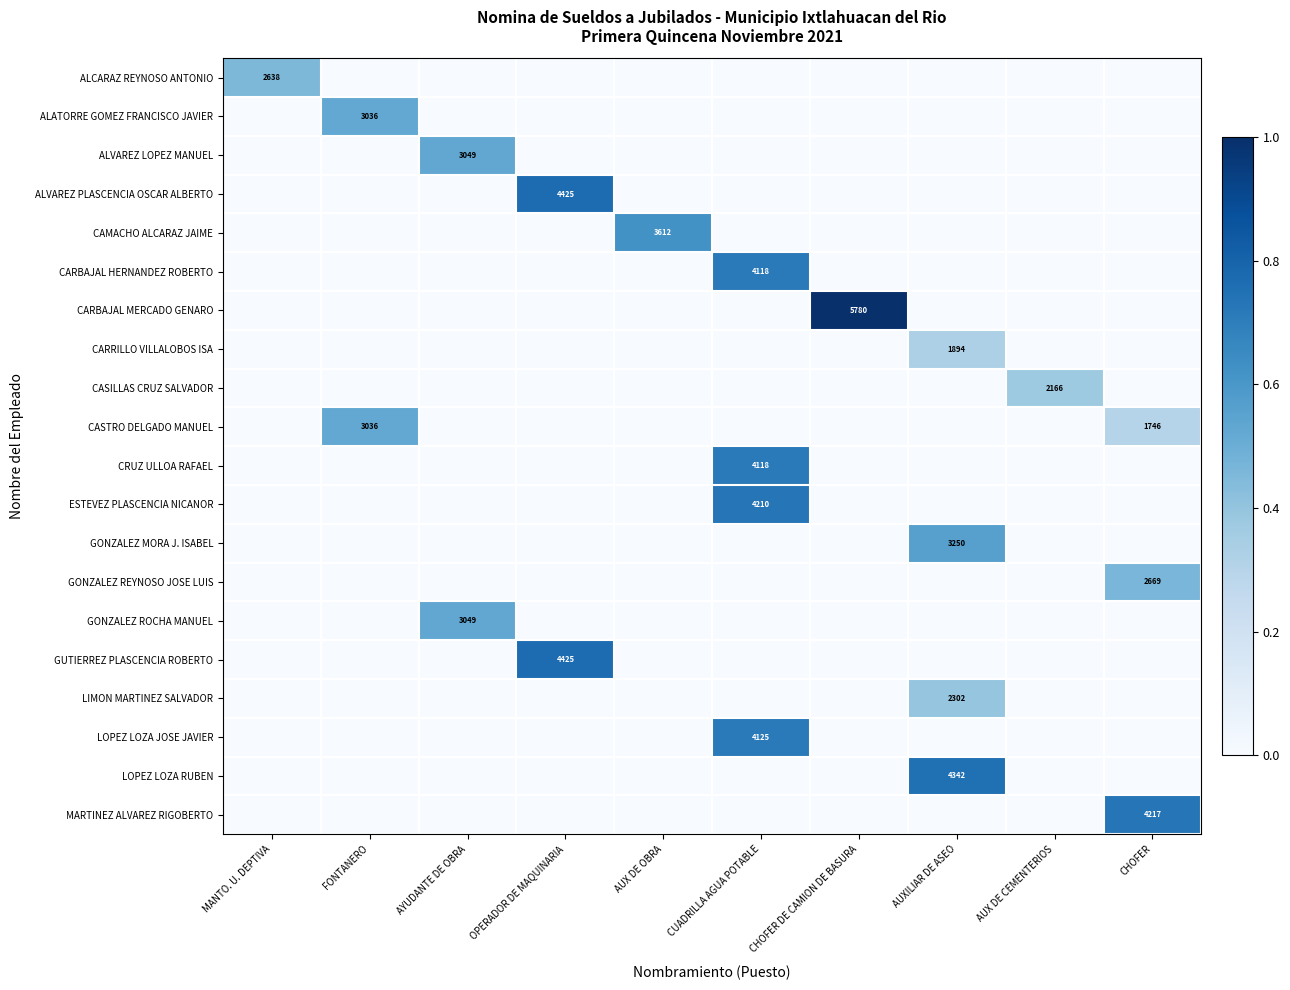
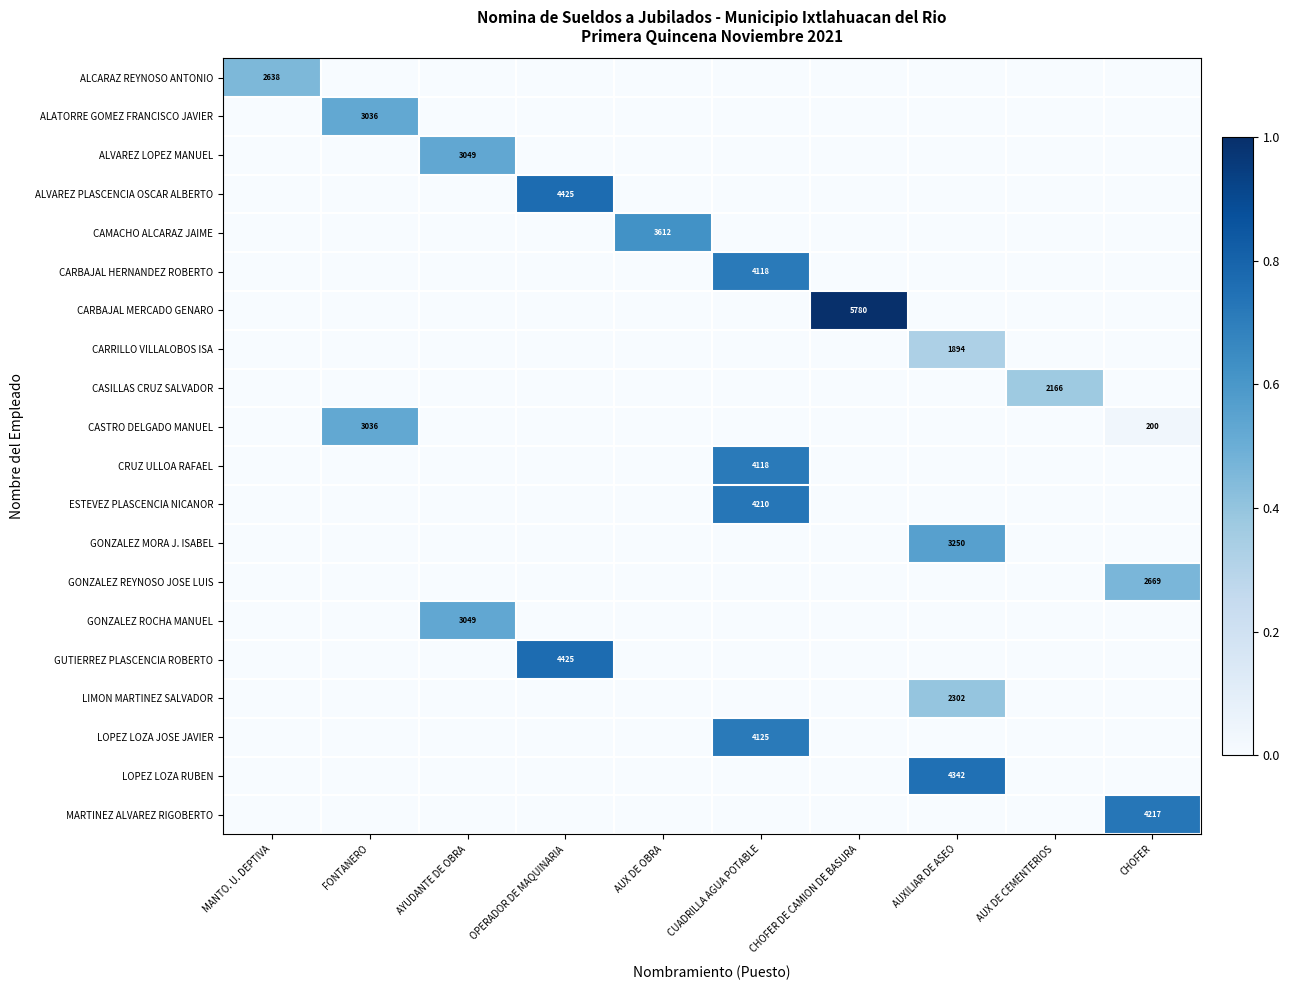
  {
    "ALCARAZ REYNOSO ANTONIO": {
      "MANTO. U. DEPTIVA": 2638
    },
    "ALATORRE GOMEZ FRANCISCO JAVIER": {
      "FONTANERO": 3036
    },
    "ALVAREZ LOPEZ MANUEL": {
      "AYUDANTE DE OBRA": 3049
    },
    "ALVAREZ PLASCENCIA OSCAR ALBERTO": {
      "OPERADOR DE MAQUINARIA": 4425
    },
    "CAMACHO ALCARAZ JAIME": {
      "AUX DE OBRA": 3612
    },
    "CARBAJAL HERNANDEZ ROBERTO": {
      "CUADRILLA AGUA POTABLE": 4118
    },
    "CARBAJAL MERCADO GENARO": {
      "CHOFER DE CAMION DE BASURA": 5780
    },
    "CARRILLO VILLALOBOS ISA": {
      "AUXILIAR DE ASEO": 1894
    },
    "CASILLAS CRUZ SALVADOR": {
      "AUX DE CEMENTERIOS": 2166
    },
    "CASTRO DELGADO MANUEL": {
      "FONTANERO": 3036,
-     "CHOFER": 1746
+     "CHOFER": 200
    },
    "CRUZ ULLOA RAFAEL": {
      "CUADRILLA AGUA POTABLE": 4118
    },
    "ESTEVEZ PLASCENCIA NICANOR": {
      "CUADRILLA AGUA POTABLE": 4210
    },
    "GONZALEZ MORA J. ISABEL": {
      "AUXILIAR DE ASEO": 3250
    },
    "GONZALEZ REYNOSO JOSE LUIS": {
      "CHOFER": 2669
    },
    "GONZALEZ ROCHA MANUEL": {
      "AYUDANTE DE OBRA": 3049
    },
    "GUTIERREZ PLASCENCIA ROBERTO": {
      "OPERADOR DE MAQUINARIA": 4425
    },
    "LIMON MARTINEZ SALVADOR": {
      "AUXILIAR DE ASEO": 2302
    },
    "LOPEZ LOZA JOSE JAVIER": {
      "CUADRILLA AGUA POTABLE": 4125
    },
    "LOPEZ LOZA RUBEN": {
      "AUXILIAR DE ASEO": 4342
    },
    "MARTINEZ ALVAREZ RIGOBERTO": {
      "CHOFER": 4217
    }
  }
